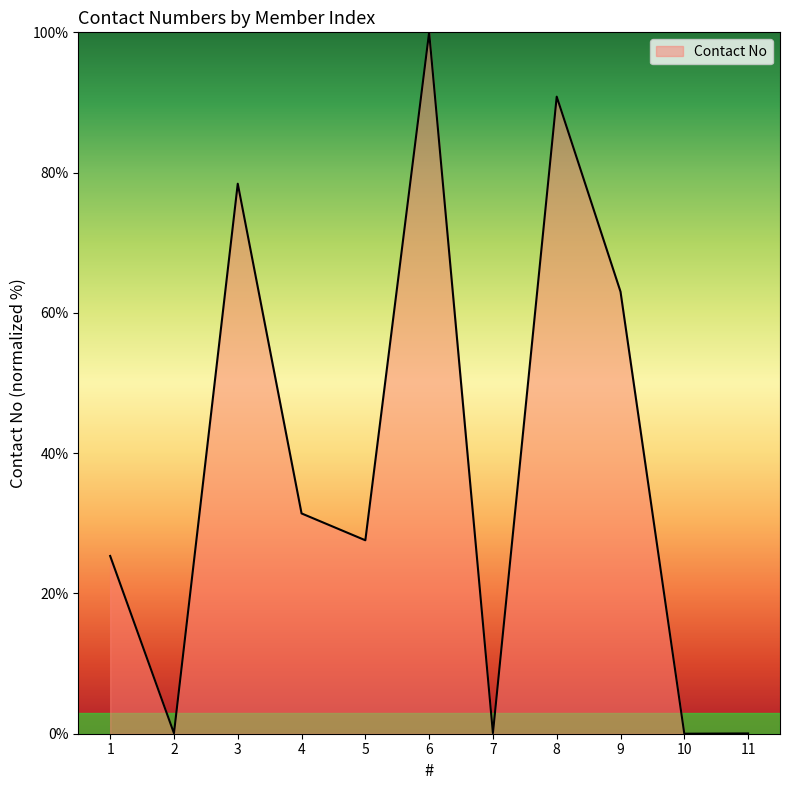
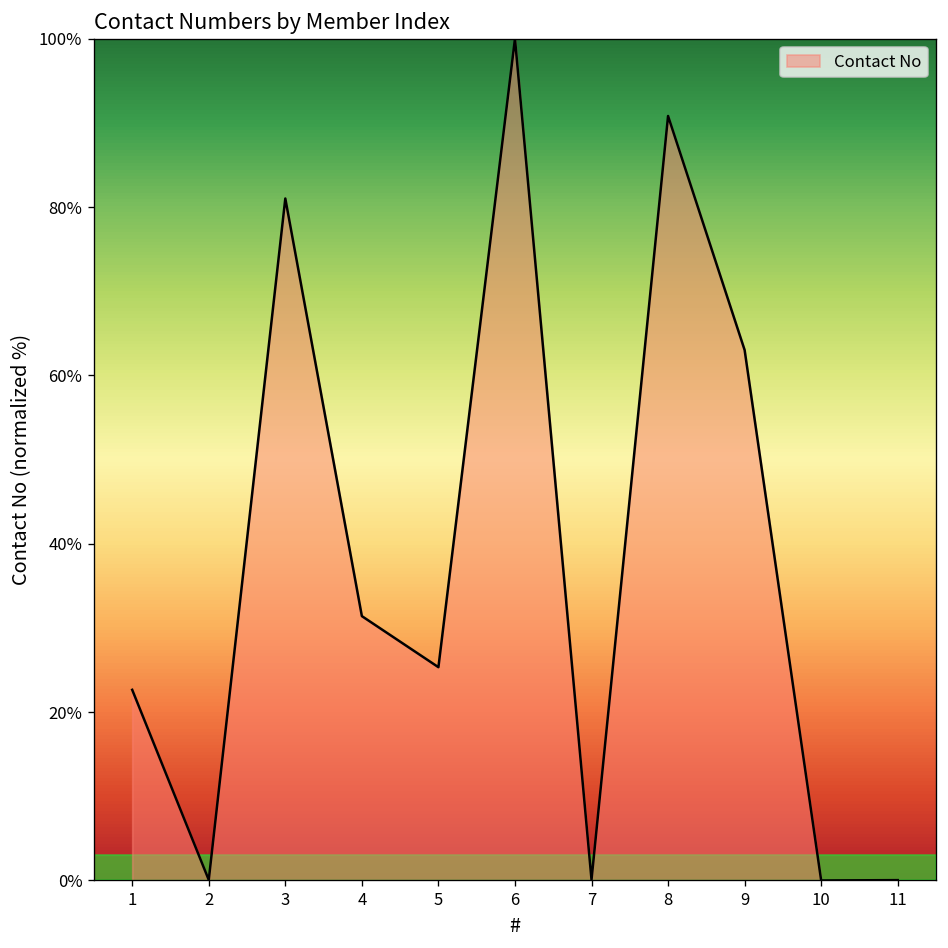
  {
-   "1": "25%",
-   "3": "78%",
+   "1": "23%",
+   "3": "81%",
    "4": "31%",
-   "5": "28%",
+   "5": "25%",
    "6": "100%",
    "8": "91%",
    "9": "63%"
  }
